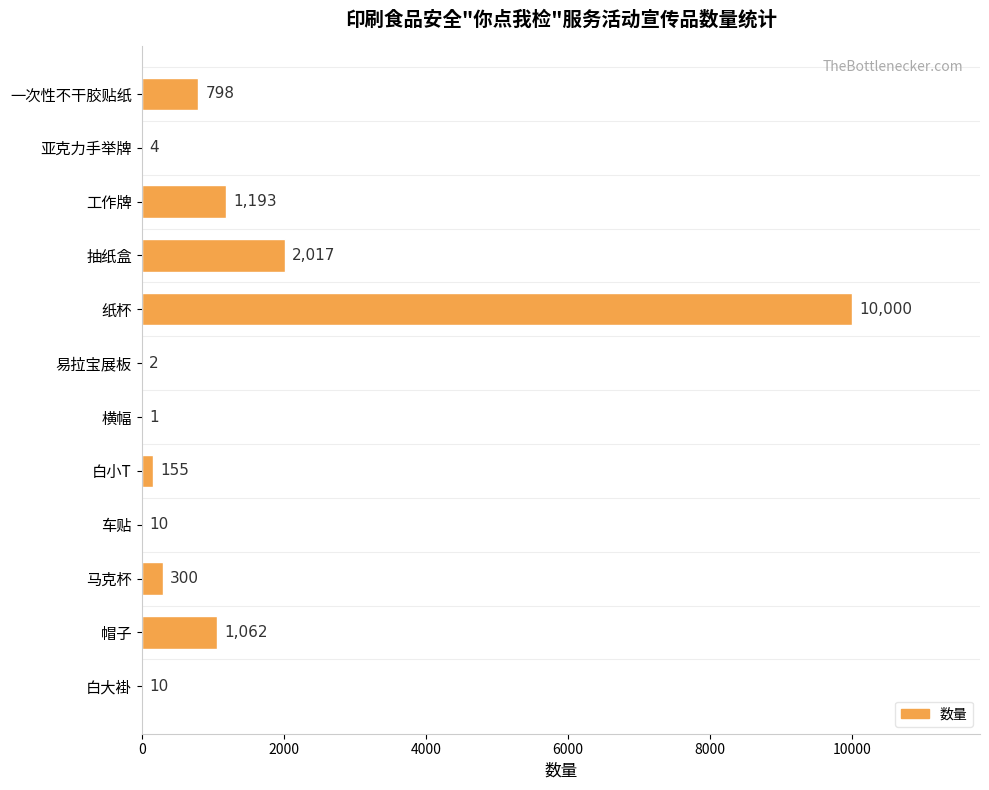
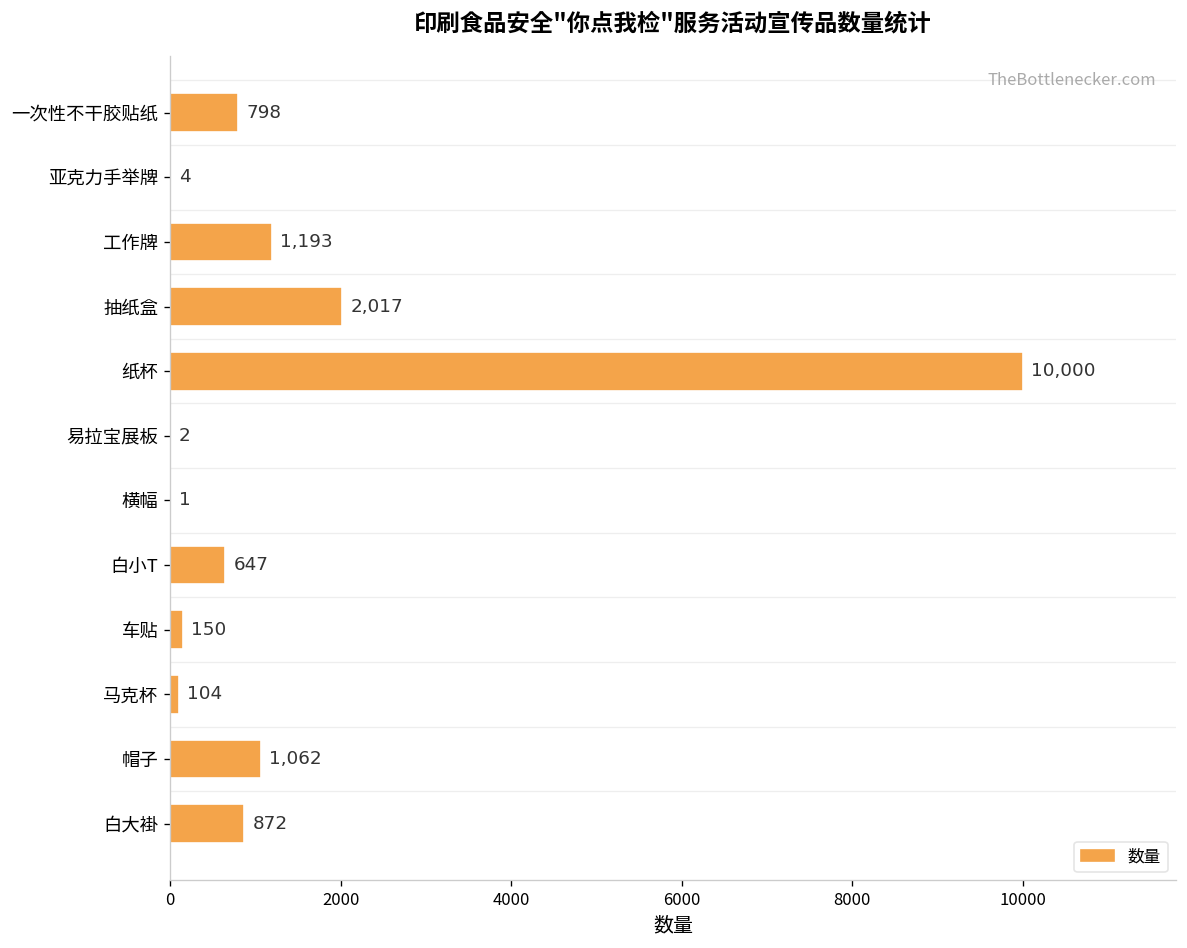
  {
    "一次性不干胶贴纸": "798",
    "亚克力手举牌": "4",
    "工作牌": "1,193",
    "抽纸盒": "2,017",
    "纸杯": "10,000",
    "易拉宝展板": "2",
    "横幅": "1",
-   "白小T": "155",
-   "车贴": "10",
-   "马克杯": "300",
+   "白小T": "647",
+   "车贴": "150",
+   "马克杯": "104",
    "帽子": "1,062",
-   "白大褂": "10"
+   "白大褂": "872"
  }
